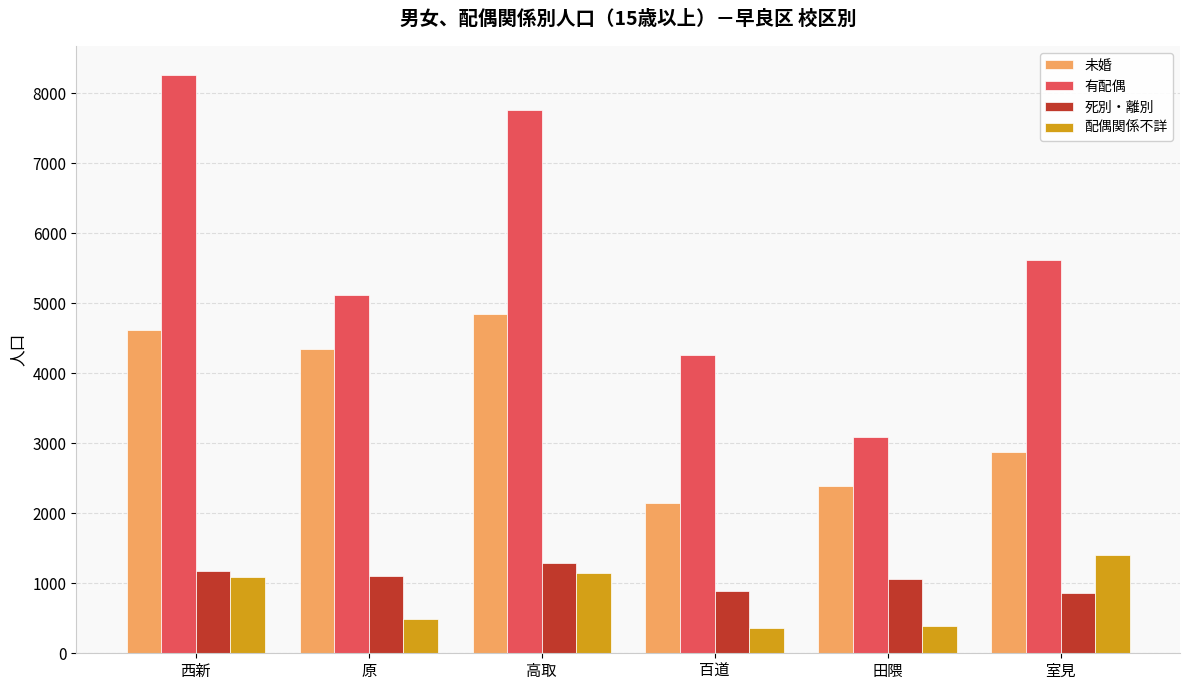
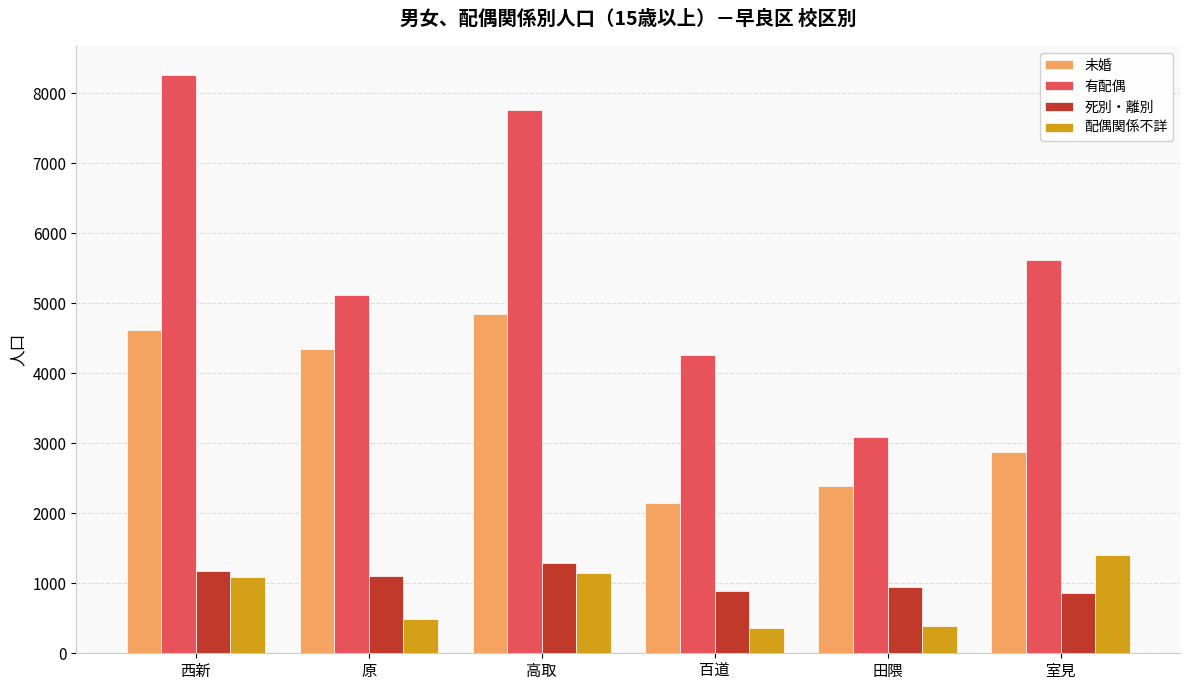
  {
    "未婚": {
      "西新": 4600,
      "原": 4300,
      "高取": 4800,
      "百道": 2100,
      "田隈": 2400,
      "室見": 2900
    },
    "有配偶": {
      "西新": 8300,
      "原": 5100,
      "高取": 7800,
      "百道": 4300,
      "田隈": 3100,
      "室見": 5600
    },
    "死別・離別": {
      "西新": 1200,
      "原": 1100,
      "高取": 1300,
      "百道": 900,
-     "田隈": 1100,
+     "田隈": 900,
      "室見": 900
    },
    "配偶関係不詳": {
      "西新": 1100,
      "原": 500,
      "高取": 1100,
      "百道": 400,
      "田隈": 400,
      "室見": 1400
    }
  }
